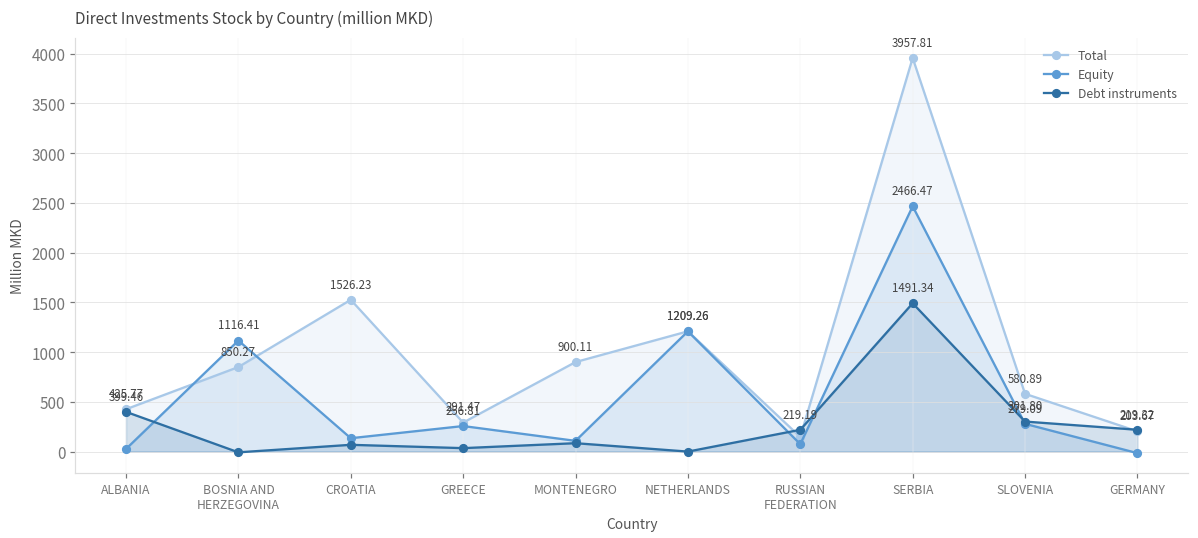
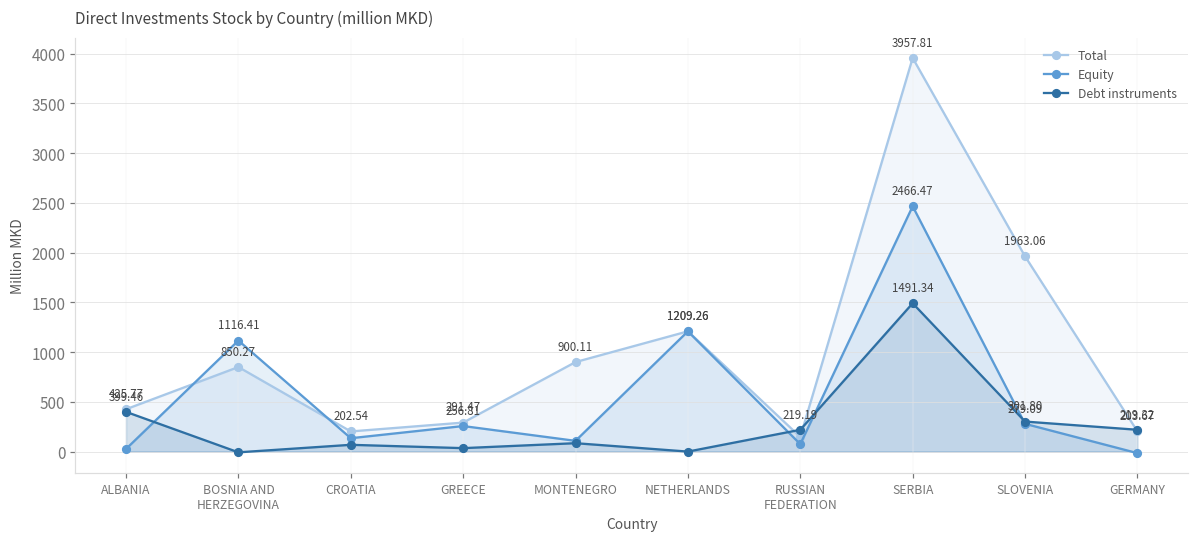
  {
    "Total": {
      "BOSNIA AND HERZEGOVINA": 850.27,
-     "CROATIA": 1526.23,
+     "CROATIA": 202.54,
      "MONTENEGRO": 900.11,
      "SERBIA": 3957.81,
-     "SLOVENIA": 580.89
+     "SLOVENIA": 1963.06
    }
  }
